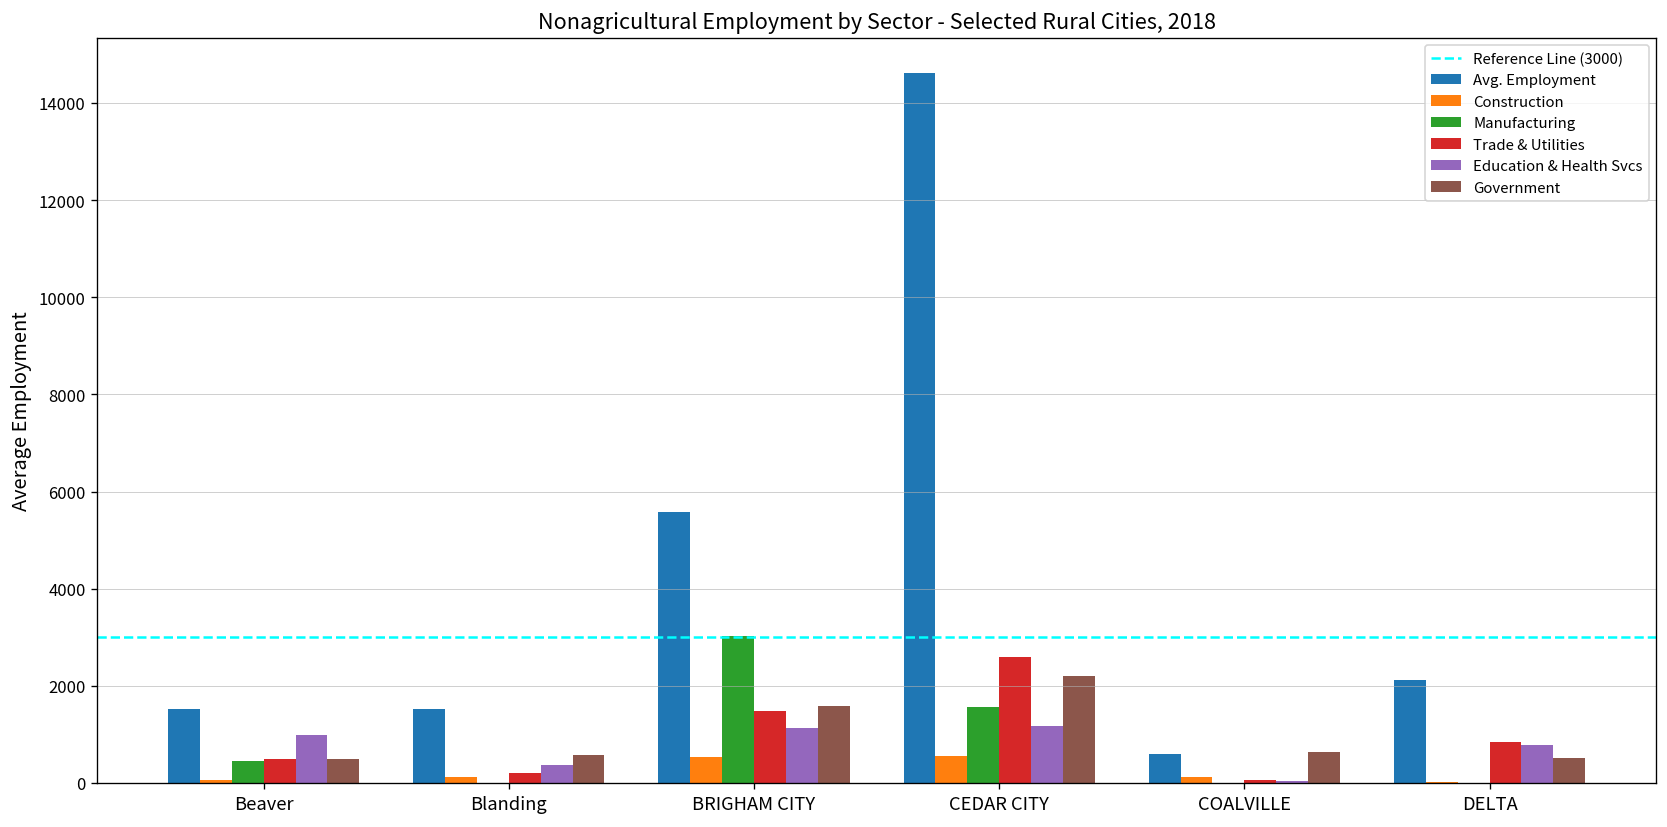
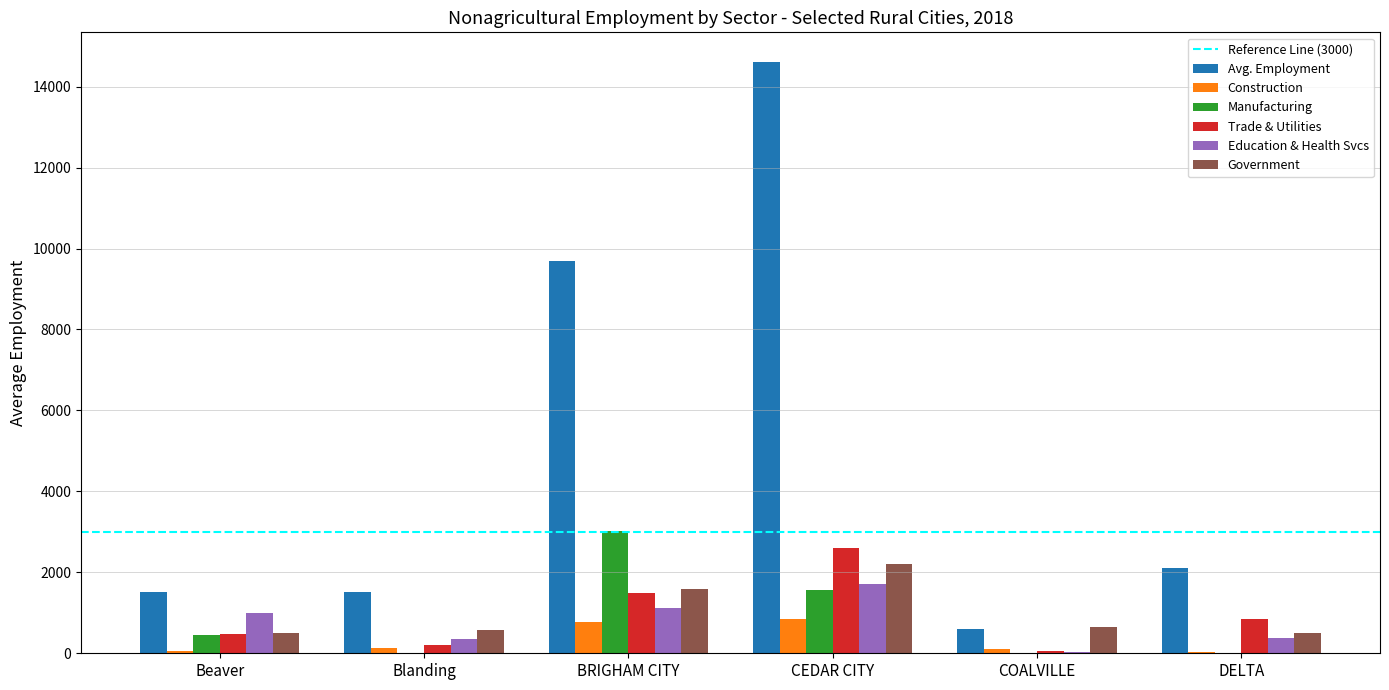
  {
    "Avg. Employment": {
      "Beaver": 1500,
      "Blanding": 1500,
-     "BRIGHAM CITY": 5600,
+     "BRIGHAM CITY": 9700,
      "CEDAR CITY": 14600,
      "COALVILLE": 600,
      "DELTA": 2100
    },
    "Construction": {
      "Blanding": 100,
-     "BRIGHAM CITY": 500,
-     "CEDAR CITY": 600,
+     "BRIGHAM CITY": 800,
+     "CEDAR CITY": 800,
      "COALVILLE": 100
    },
    "Manufacturing": {
      "Beaver": 500,
      "Blanding": 0,
      "BRIGHAM CITY": 3000,
      "CEDAR CITY": 1600,
      "COALVILLE": 0,
      "DELTA": 0
    },
    "Trade & Utilities": {
      "Beaver": 500,
      "Blanding": 200,
      "BRIGHAM CITY": 1500,
      "CEDAR CITY": 2600,
      "COALVILLE": 100,
      "DELTA": 800
    },
    "Education & Health Svcs": {
      "Beaver": 1000,
      "Blanding": 400,
      "BRIGHAM CITY": 1100,
-     "CEDAR CITY": 1200,
-     "DELTA": 800
+     "CEDAR CITY": 1700,
+     "DELTA": 400
    },
    "Government": {
      "Beaver": 500,
      "Blanding": 600,
      "BRIGHAM CITY": 1600,
      "CEDAR CITY": 2200,
      "COALVILLE": 600,
      "DELTA": 500
    }
  }
